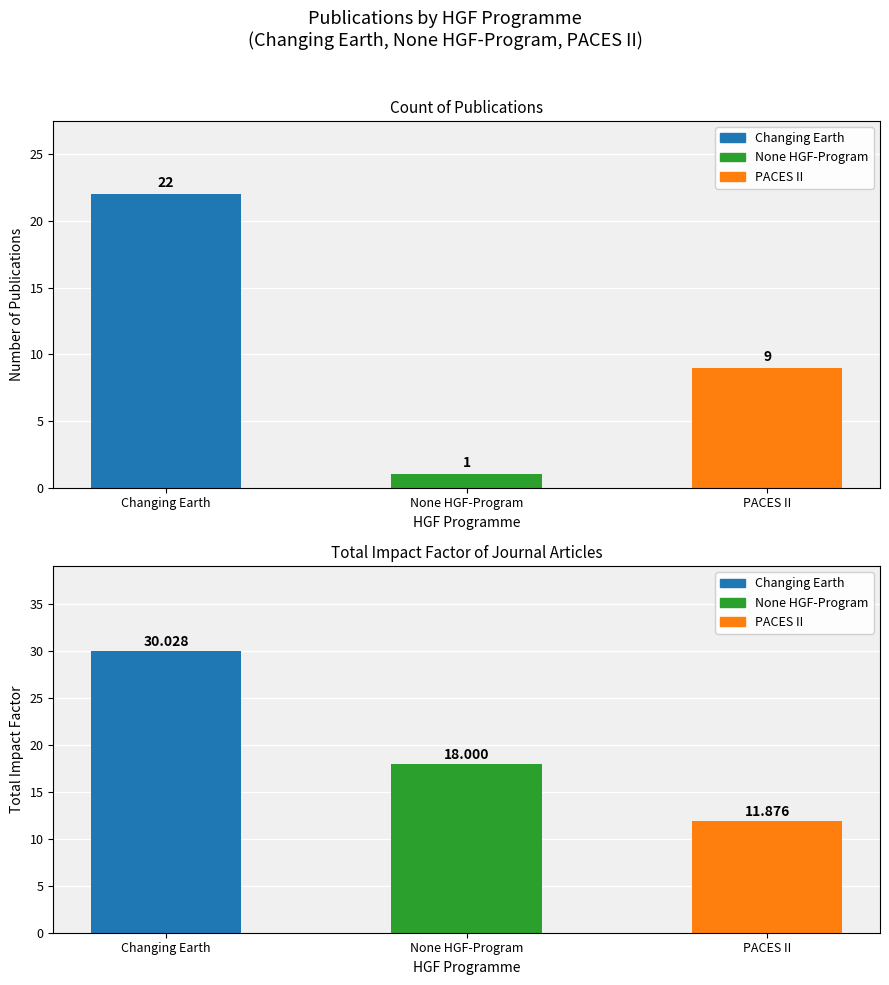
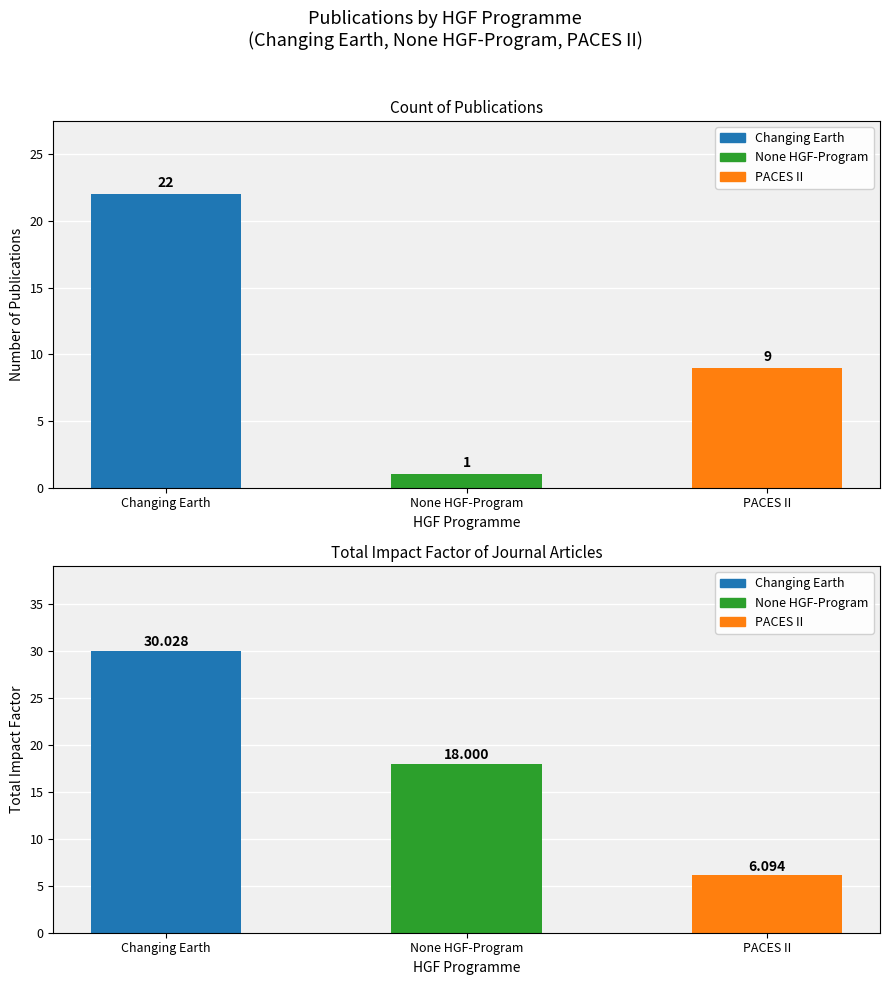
  {
    "Count of Publications": {
      "None HGF-Program": {
        "None HGF-Program": 1
      },
      "PACES II": {
        "PACES II": 9
      }
    },
    "Total Impact Factor of Journal Articles": {
      "Changing Earth": 30.028,
      "None HGF-Program": 18.000,
-     "PACES II": 11.876
+     "PACES II": 6.094
    }
  }
